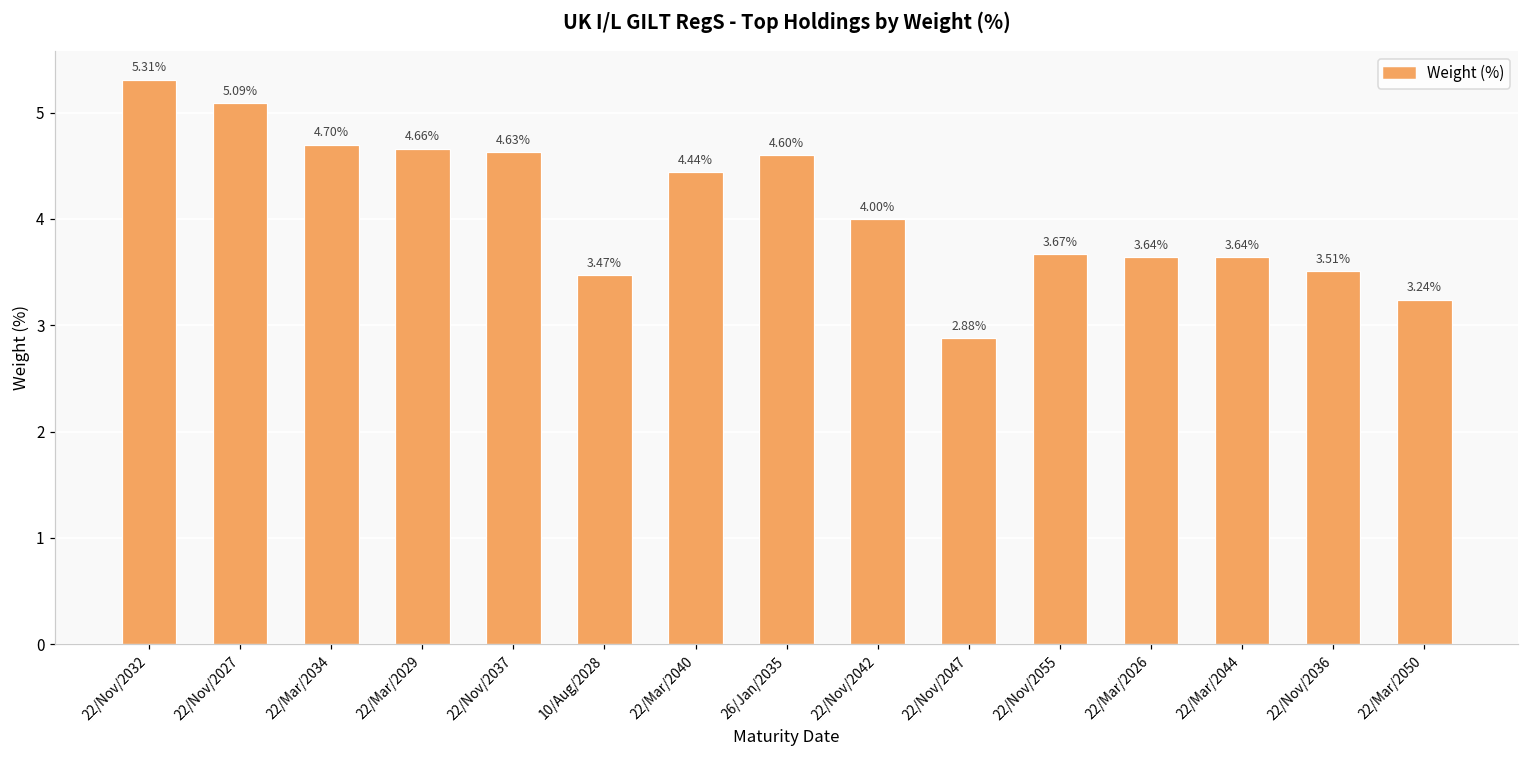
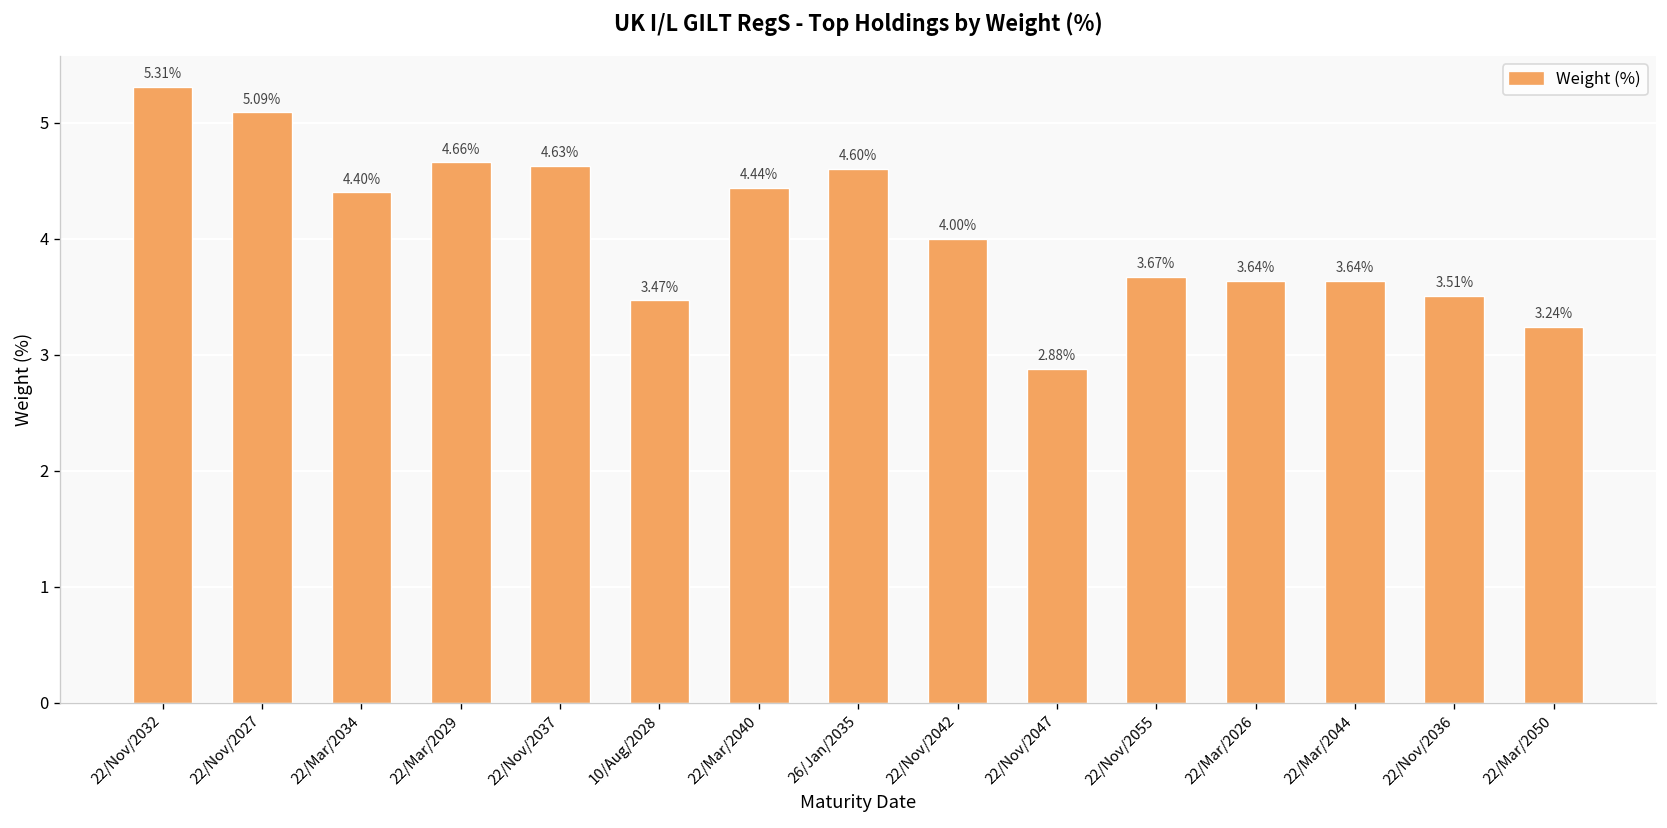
  {
    "22/Nov/2032": "5.31%",
    "22/Nov/2027": "5.09%",
-   "22/Mar/2034": "4.70%",
+   "22/Mar/2034": "4.40%",
    "22/Mar/2029": "4.66%",
    "22/Nov/2037": "4.63%",
    "10/Aug/2028": "3.47%",
    "22/Mar/2040": "4.44%",
    "26/Jan/2035": "4.60%",
    "22/Nov/2042": "4.00%",
    "22/Nov/2047": "2.88%",
    "22/Nov/2055": "3.67%",
    "22/Mar/2026": "3.64%",
    "22/Mar/2044": "3.64%",
    "22/Nov/2036": "3.51%",
    "22/Mar/2050": "3.24%"
  }
